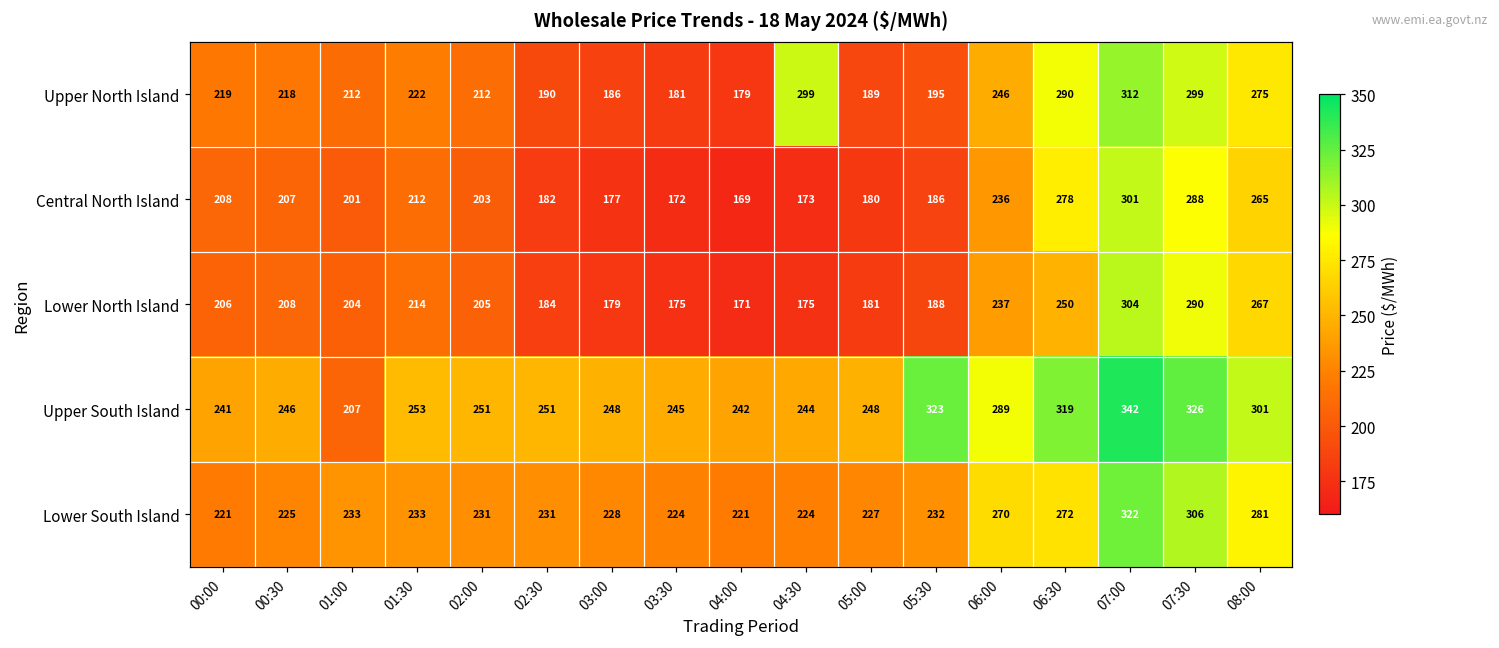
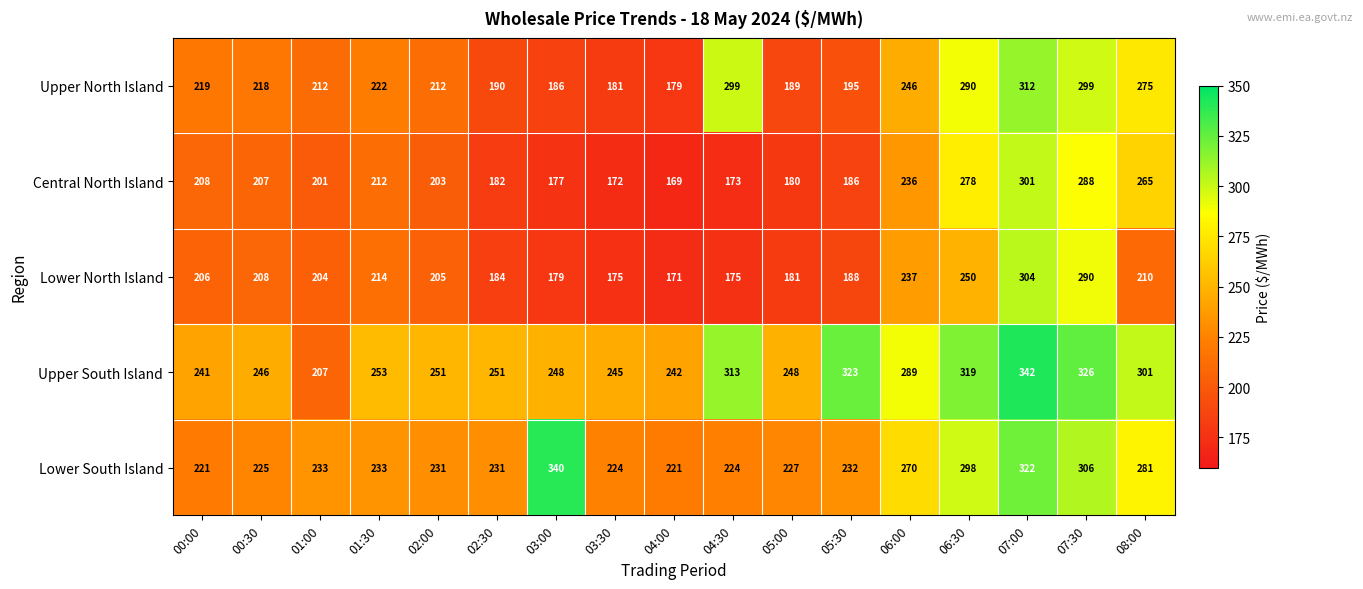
  {
    "Upper North Island": {
      "00:00": 219,
      "00:30": 218,
      "01:00": 212,
      "01:30": 222,
      "02:00": 212,
      "02:30": 190,
      "03:00": 186,
      "03:30": 181,
      "04:00": 179,
      "04:30": 299,
      "05:00": 189,
      "05:30": 195,
      "06:00": 246,
      "06:30": 290,
      "07:00": 312,
      "07:30": 299,
      "08:00": 275
    },
    "Central North Island": {
      "00:00": 208,
      "00:30": 207,
      "01:00": 201,
      "01:30": 212,
      "02:00": 203,
      "02:30": 182,
      "03:00": 177,
      "03:30": 172,
      "04:00": 169,
      "04:30": 173,
      "05:00": 180,
      "05:30": 186,
      "06:00": 236,
      "06:30": 278,
      "07:00": 301,
      "07:30": 288,
      "08:00": 265
    },
    "Lower North Island": {
      "00:00": 206,
      "00:30": 208,
      "01:00": 204,
      "01:30": 214,
      "02:00": 205,
      "02:30": 184,
      "03:00": 179,
      "03:30": 175,
      "04:00": 171,
      "04:30": 175,
      "05:00": 181,
      "05:30": 188,
      "06:00": 237,
      "06:30": 250,
      "07:00": 304,
      "07:30": 290,
-     "08:00": 267
+     "08:00": 210
    },
    "Upper South Island": {
      "00:00": 241,
      "00:30": 246,
      "01:00": 207,
      "01:30": 253,
      "02:00": 251,
      "02:30": 251,
      "03:00": 248,
      "03:30": 245,
      "04:00": 242,
-     "04:30": 244,
+     "04:30": 313,
      "05:00": 248,
      "05:30": 323,
      "06:00": 289,
      "06:30": 319,
      "07:00": 342,
      "07:30": 326,
      "08:00": 301
    },
    "Lower South Island": {
      "00:00": 221,
      "00:30": 225,
      "01:00": 233,
      "01:30": 233,
      "02:00": 231,
      "02:30": 231,
-     "03:00": 228,
+     "03:00": 340,
      "03:30": 224,
      "04:00": 221,
      "04:30": 224,
      "05:00": 227,
      "05:30": 232,
      "06:00": 270,
-     "06:30": 272,
+     "06:30": 298,
      "07:00": 322,
      "07:30": 306,
      "08:00": 281
    }
  }
